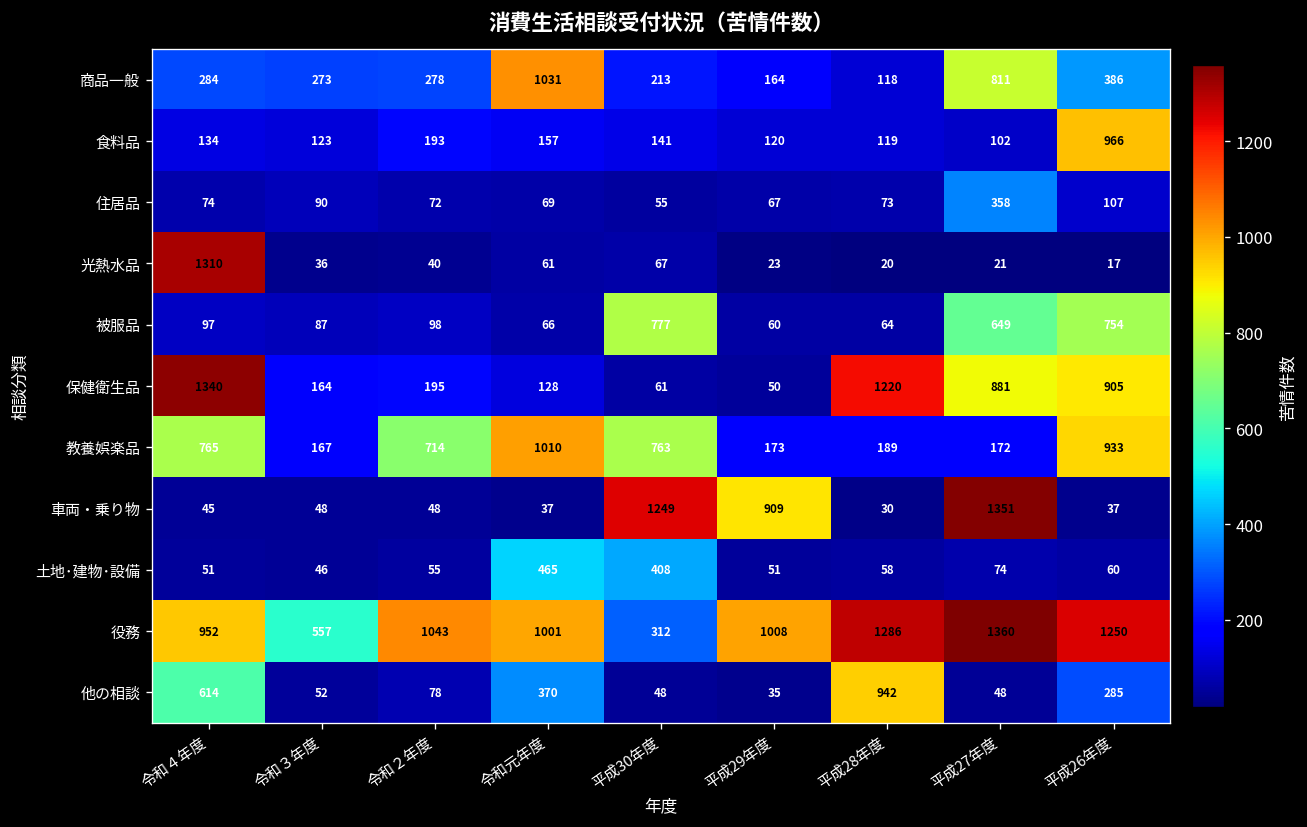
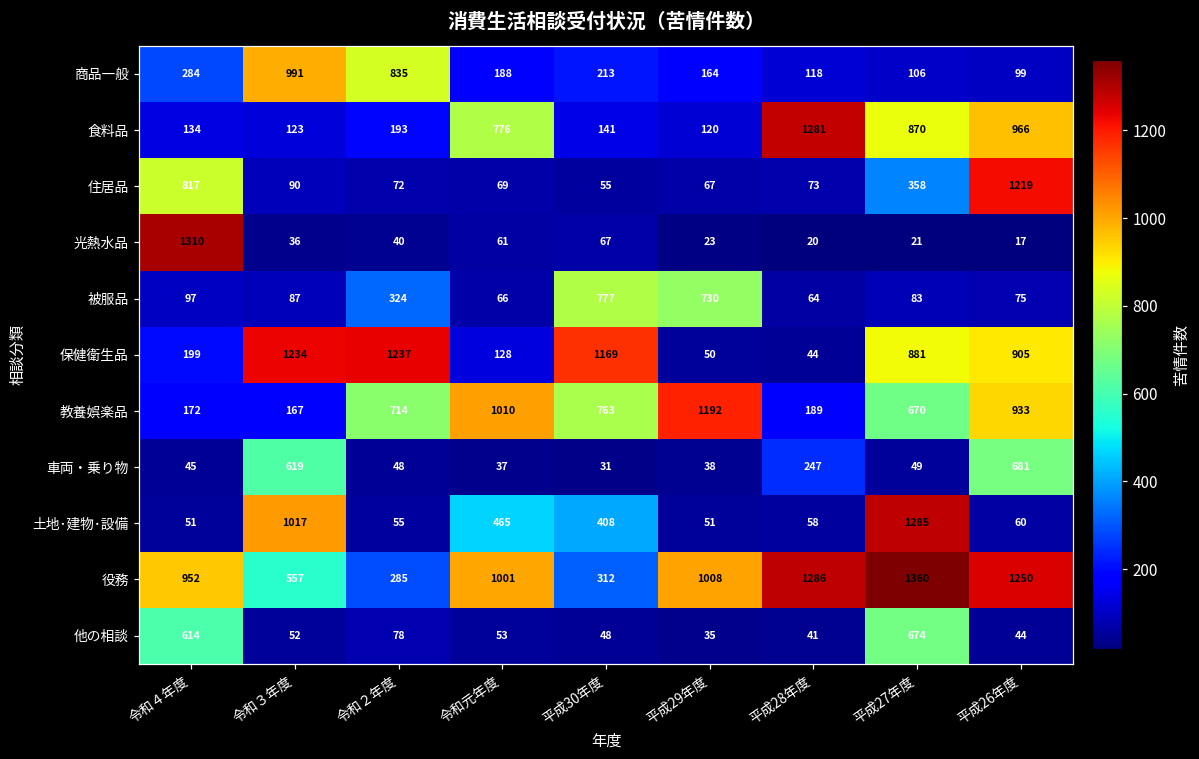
  {
    "商品一般": {
      "令和４年度": 284,
-     "令和３年度": 273,
-     "令和２年度": 278,
-     "令和元年度": 1031,
+     "令和３年度": 991,
+     "令和２年度": 835,
+     "令和元年度": 188,
      "平成30年度": 213,
      "平成29年度": 164,
      "平成28年度": 118,
-     "平成27年度": 811,
-     "平成26年度": 386
+     "平成27年度": 106,
+     "平成26年度": 99
    },
    "食料品": {
      "令和４年度": 134,
      "令和３年度": 123,
      "令和２年度": 193,
-     "令和元年度": 157,
+     "令和元年度": 776,
      "平成30年度": 141,
      "平成29年度": 120,
-     "平成28年度": 119,
-     "平成27年度": 102,
+     "平成28年度": 1281,
+     "平成27年度": 870,
      "平成26年度": 966
    },
    "住居品": {
-     "令和４年度": 74,
+     "令和４年度": 817,
      "令和３年度": 90,
      "令和２年度": 72,
      "令和元年度": 69,
      "平成30年度": 55,
      "平成29年度": 67,
      "平成28年度": 73,
      "平成27年度": 358,
-     "平成26年度": 107
+     "平成26年度": 1219
    },
    "光熱水品": {
      "令和４年度": 1310,
      "令和３年度": 36,
      "令和２年度": 40,
      "令和元年度": 61,
      "平成30年度": 67,
      "平成29年度": 23,
      "平成28年度": 20,
      "平成27年度": 21,
      "平成26年度": 17
    },
    "被服品": {
      "令和４年度": 97,
      "令和３年度": 87,
-     "令和２年度": 98,
+     "令和２年度": 324,
      "令和元年度": 66,
      "平成30年度": 777,
-     "平成29年度": 60,
+     "平成29年度": 730,
      "平成28年度": 64,
-     "平成27年度": 649,
-     "平成26年度": 754
+     "平成27年度": 83,
+     "平成26年度": 75
    },
    "保健衛生品": {
-     "令和４年度": 1340,
-     "令和３年度": 164,
-     "令和２年度": 195,
+     "令和４年度": 199,
+     "令和３年度": 1234,
+     "令和２年度": 1237,
      "令和元年度": 128,
-     "平成30年度": 61,
+     "平成30年度": 1169,
      "平成29年度": 50,
-     "平成28年度": 1220,
+     "平成28年度": 44,
      "平成27年度": 881,
      "平成26年度": 905
    },
    "教養娯楽品": {
-     "令和４年度": 765,
+     "令和４年度": 172,
      "令和３年度": 167,
      "令和２年度": 714,
      "令和元年度": 1010,
      "平成30年度": 763,
-     "平成29年度": 173,
+     "平成29年度": 1192,
      "平成28年度": 189,
-     "平成27年度": 172,
+     "平成27年度": 670,
      "平成26年度": 933
    },
    "車両・乗り物": {
      "令和４年度": 45,
-     "令和３年度": 48,
+     "令和３年度": 619,
      "令和２年度": 48,
      "令和元年度": 37,
-     "平成30年度": 1249,
-     "平成29年度": 909,
-     "平成28年度": 30,
-     "平成27年度": 1351,
-     "平成26年度": 37
+     "平成30年度": 31,
+     "平成29年度": 38,
+     "平成28年度": 247,
+     "平成27年度": 49,
+     "平成26年度": 681
    },
    "土地･建物･設備": {
      "令和４年度": 51,
-     "令和３年度": 46,
+     "令和３年度": 1017,
      "令和２年度": 55,
      "令和元年度": 465,
      "平成30年度": 408,
      "平成29年度": 51,
      "平成28年度": 58,
-     "平成27年度": 74,
+     "平成27年度": 1285,
      "平成26年度": 60
    },
    "役務": {
      "令和４年度": 952,
      "令和３年度": 557,
-     "令和２年度": 1043,
+     "令和２年度": 285,
      "令和元年度": 1001,
      "平成30年度": 312,
      "平成29年度": 1008,
      "平成28年度": 1286,
      "平成27年度": 1360,
      "平成26年度": 1250
    },
    "他の相談": {
      "令和４年度": 614,
      "令和３年度": 52,
      "令和２年度": 78,
-     "令和元年度": 370,
+     "令和元年度": 53,
      "平成30年度": 48,
      "平成29年度": 35,
-     "平成28年度": 942,
-     "平成27年度": 48,
-     "平成26年度": 285
+     "平成28年度": 41,
+     "平成27年度": 674,
+     "平成26年度": 44
    }
  }
